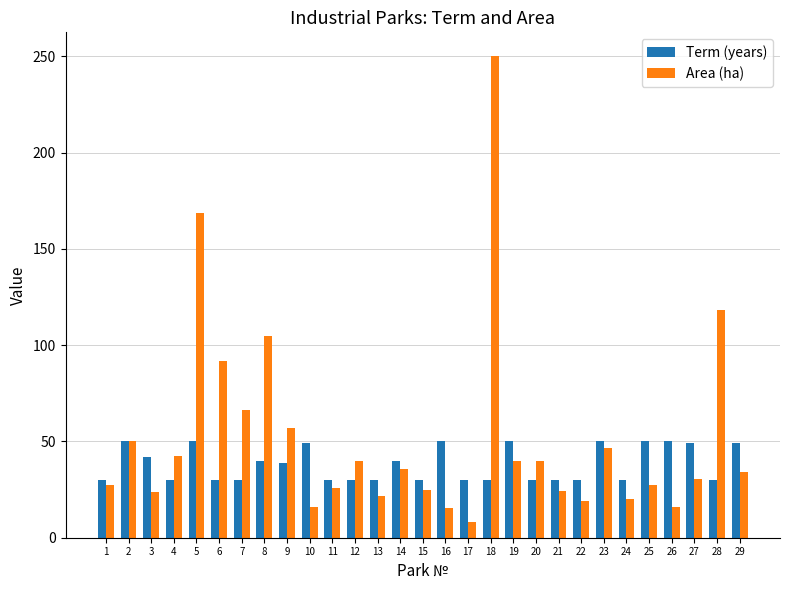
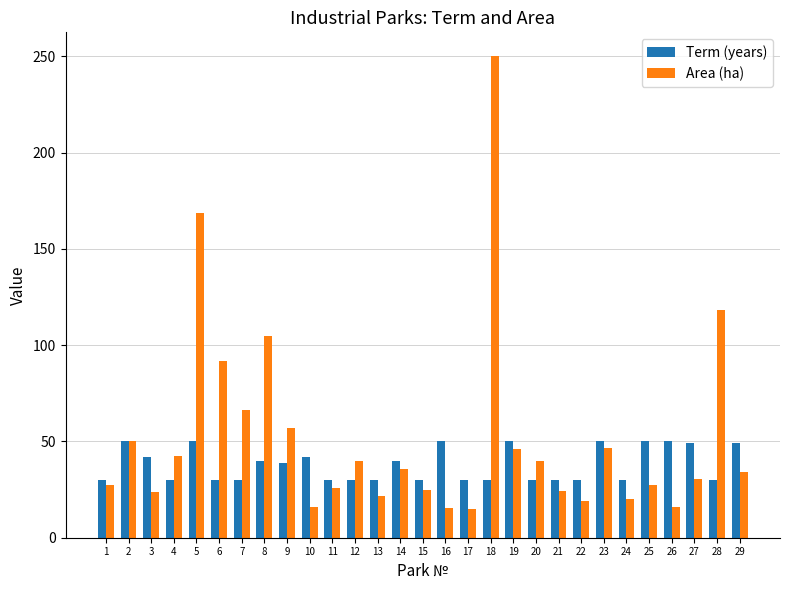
  {
    "Term (years)": {
      "1": 30,
      "2": 50,
      "3": 42,
      "4": 30,
      "5": 50,
      "6": 30,
      "7": 30,
      "8": 40,
      "9": 39,
-     "10": 49,
+     "10": 42,
      "11": 30,
      "12": 30,
      "13": 30,
      "14": 40,
      "15": 30,
      "16": 50,
      "17": 30,
      "18": 30,
      "19": 50,
      "20": 30,
      "21": 30,
      "22": 30,
      "23": 50,
      "24": 30,
      "25": 50,
      "26": 50,
      "27": 49,
      "28": 30,
      "29": 49
    },
    "Area (ha)": {
      "1": 27,
      "2": 50,
      "3": 23,
      "4": 42,
      "5": 169,
      "6": 92,
      "7": 66,
      "8": 105,
      "9": 57,
      "10": 16,
      "11": 26,
      "12": 40,
      "13": 22,
      "14": 36,
      "15": 25,
      "16": 15,
-     "17": 8,
+     "17": 15,
      "18": 250,
-     "19": 40,
+     "19": 46,
      "20": 40,
      "21": 24,
      "22": 19,
      "23": 46,
      "24": 20,
      "25": 28,
      "26": 16,
      "27": 31,
      "28": 118,
      "29": 34
    }
  }
